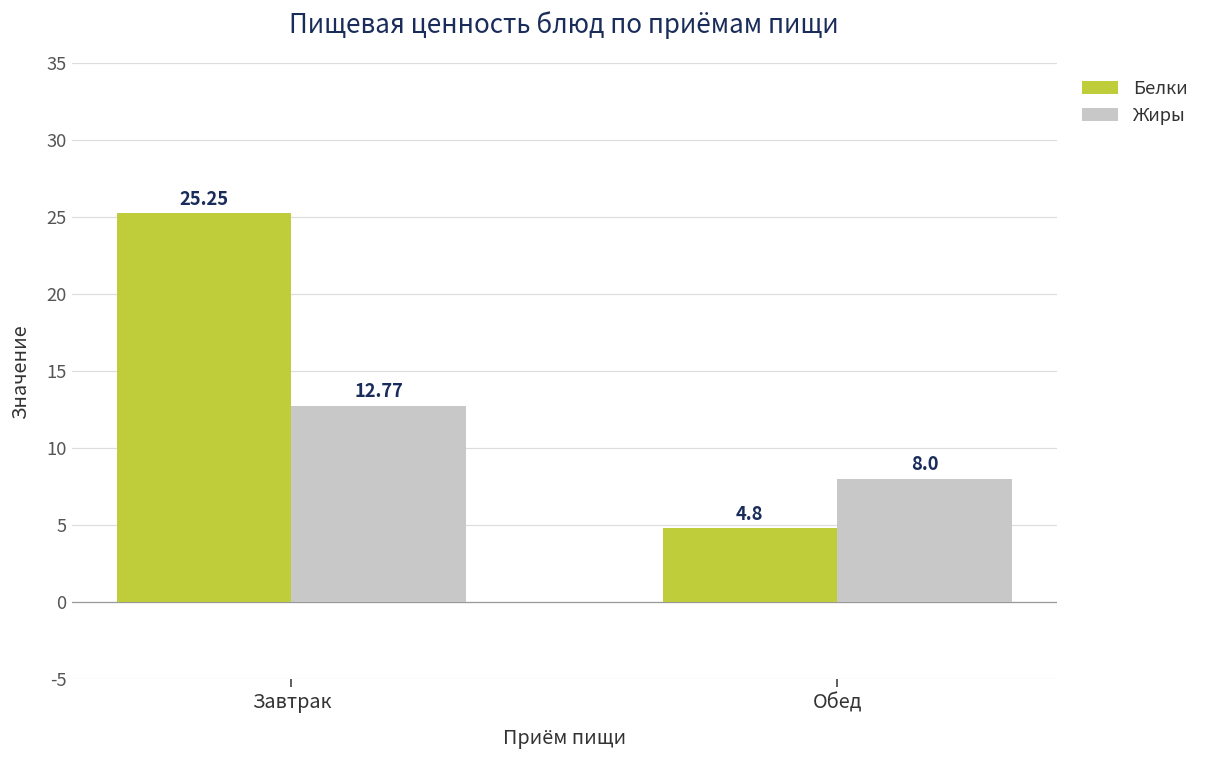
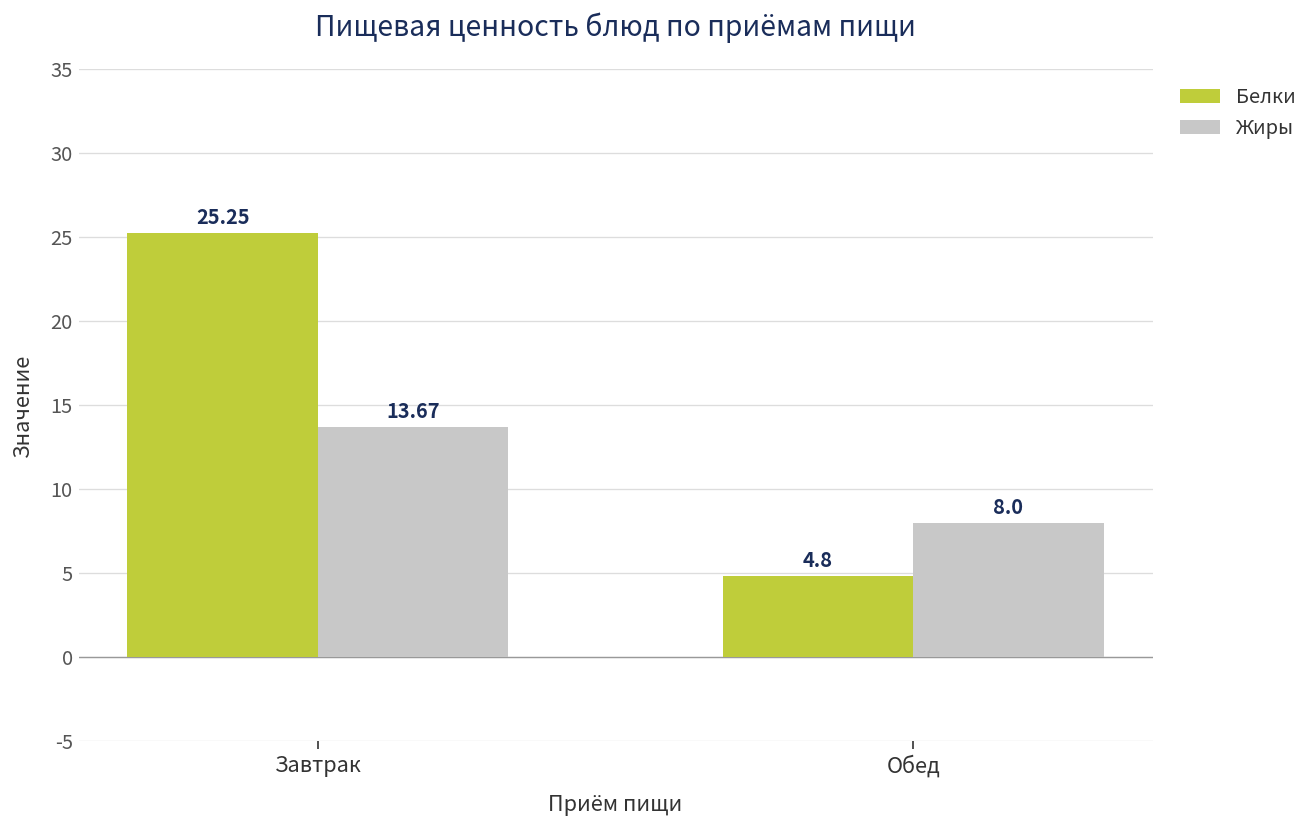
  {
    "Белки": {
      "Завтрак": 25.25,
      "Обед": 4.8
    },
    "Жиры": {
-     "Завтрак": 12.77,
+     "Завтрак": 13.67,
      "Обед": 8.0
    }
  }
